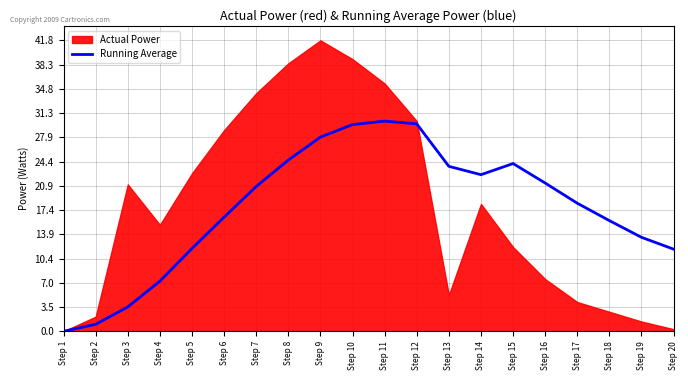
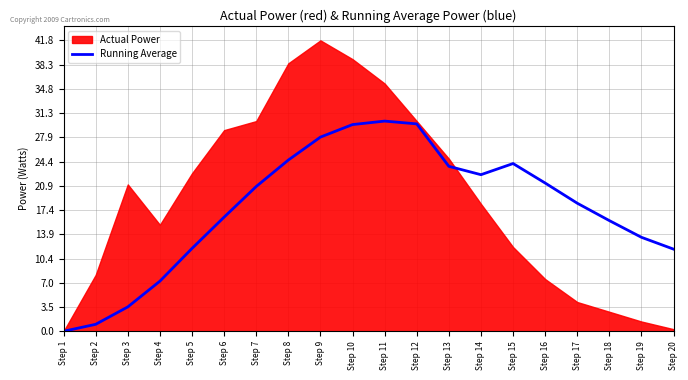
  {
    "Actual Power": {
-     "Step 2": 2,
+     "Step 2": 8,
      "Step 3": 21,
      "Step 4": 15,
      "Step 5": 23,
      "Step 6": 29,
-     "Step 7": 34,
+     "Step 7": 30,
      "Step 8": 39,
      "Step 9": 42,
      "Step 10": 39,
      "Step 11": 36,
      "Step 12": 30,
-     "Step 13": 5,
+     "Step 13": 25,
      "Step 14": 18,
      "Step 15": 12,
      "Step 16": 8,
      "Step 17": 4,
      "Step 18": 3,
      "Step 19": 1
    },
    "Running Average": {
      "Step 2": 1,
      "Step 3": 4,
      "Step 4": 7,
      "Step 5": 12,
      "Step 6": 16,
      "Step 7": 21,
      "Step 8": 25,
      "Step 9": 28,
      "Step 10": 30,
      "Step 11": 30,
      "Step 12": 30,
      "Step 13": 24,
      "Step 14": 23,
      "Step 15": 24,
      "Step 16": 21,
      "Step 17": 18,
      "Step 18": 16,
      "Step 19": 14,
      "Step 20": 12
    }
  }
